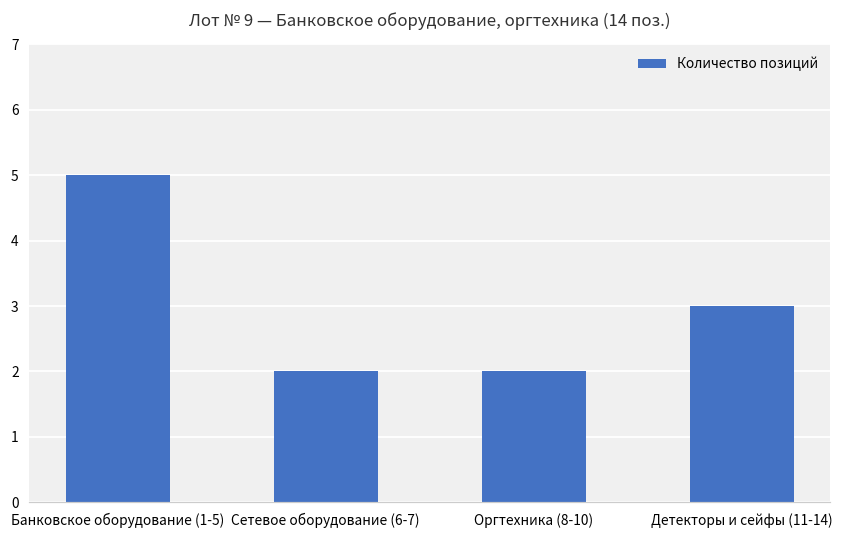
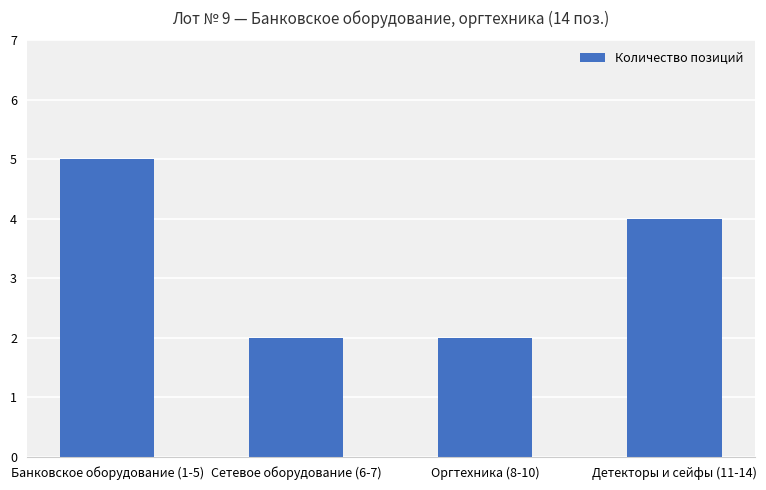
  {
    "Банковское оборудование (1-5)": 5,
    "Сетевое оборудование (6-7)": 2,
    "Оргтехника (8-10)": 2,
-   "Детекторы и сейфы (11-14)": 3
+   "Детекторы и сейфы (11-14)": 4
  }
